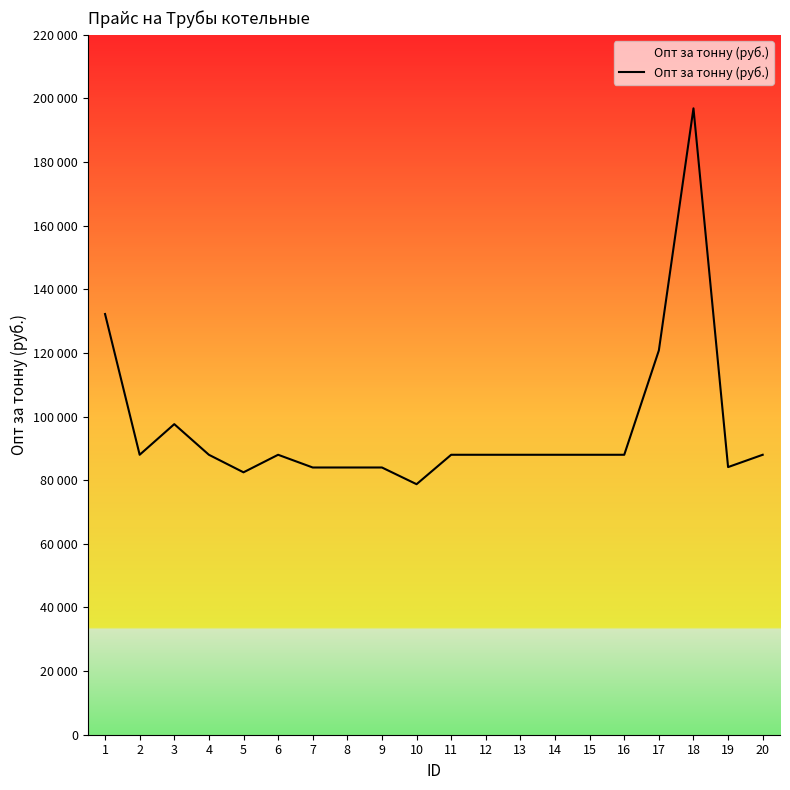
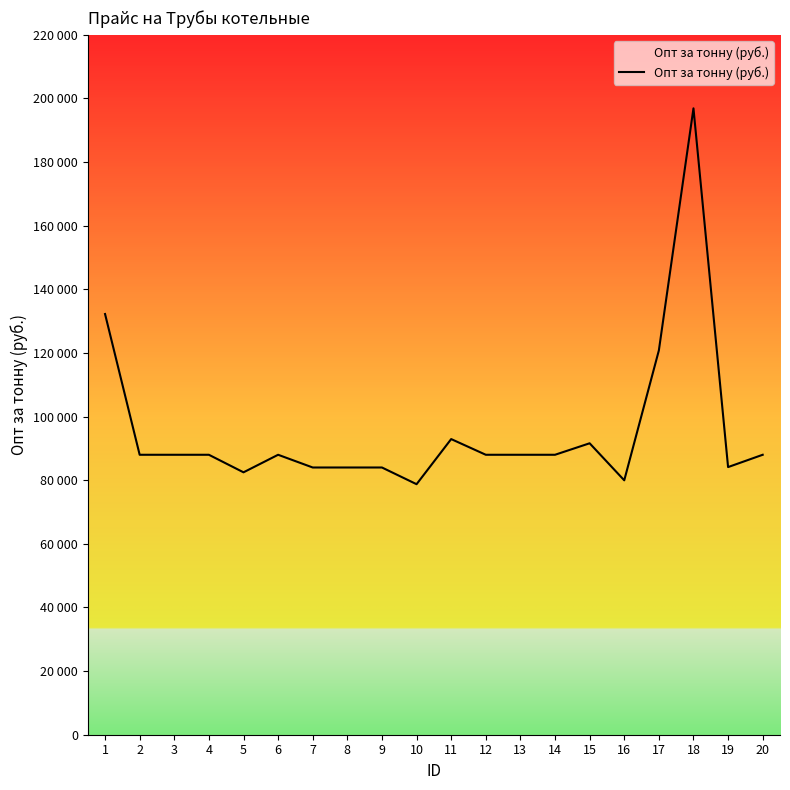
  {
    "1": 132000,
    "2": 88000,
-   "3": 98000,
+   "3": 88000,
    "4": 88000,
    "5": 82000,
    "6": 88000,
    "7": 84000,
    "8": 84000,
    "9": 84000,
    "10": 79000,
-   "11": 88000,
+   "11": 93000,
    "12": 88000,
    "13": 88000,
    "14": 88000,
-   "15": 88000,
-   "16": 88000,
+   "15": 92000,
+   "16": 80000,
    "17": 121000,
    "18": 197000,
    "19": 84000,
    "20": 88000
  }
